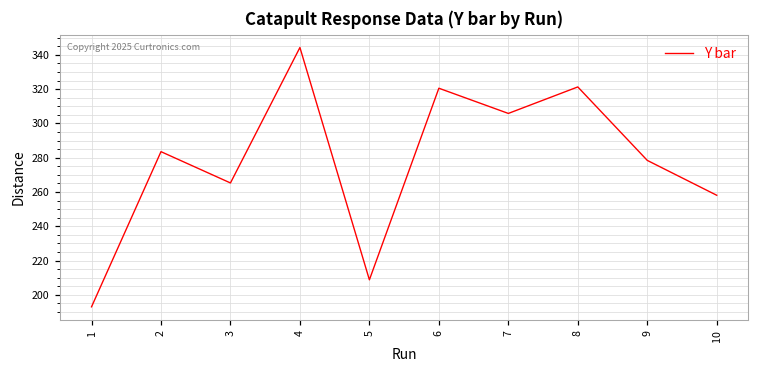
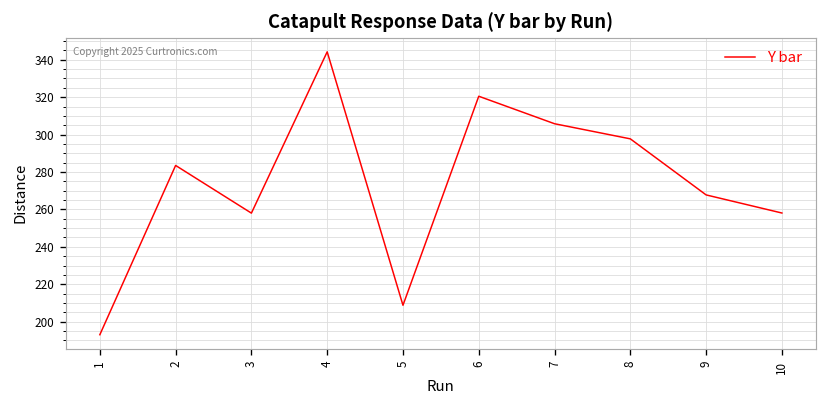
  {
    "1": 193,
    "2": 284,
-   "3": 265,
+   "3": 258,
    "4": 344,
    "5": 209,
    "6": 321,
    "7": 306,
-   "8": 321,
-   "9": 278,
+   "8": 298,
+   "9": 268,
    "10": 258
  }
